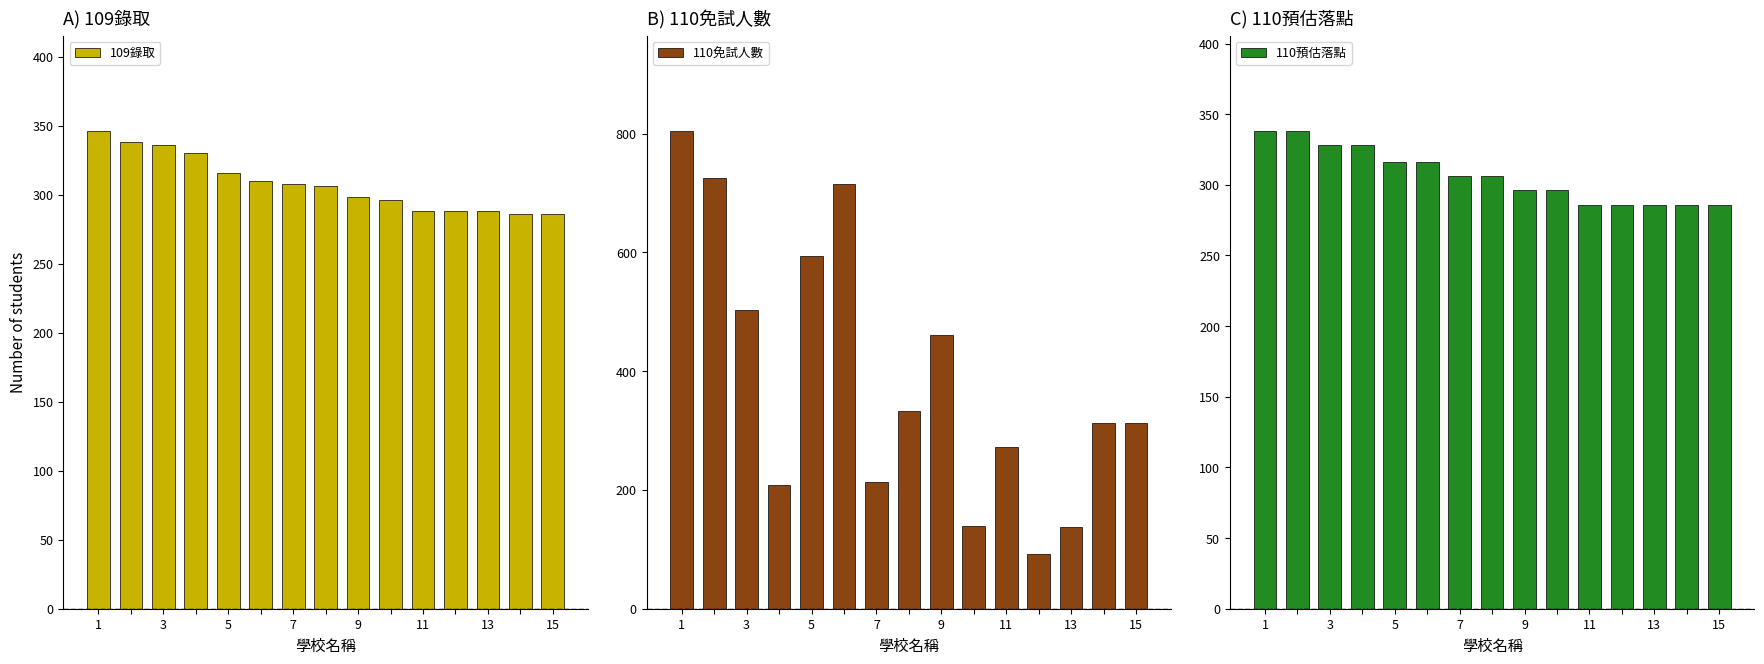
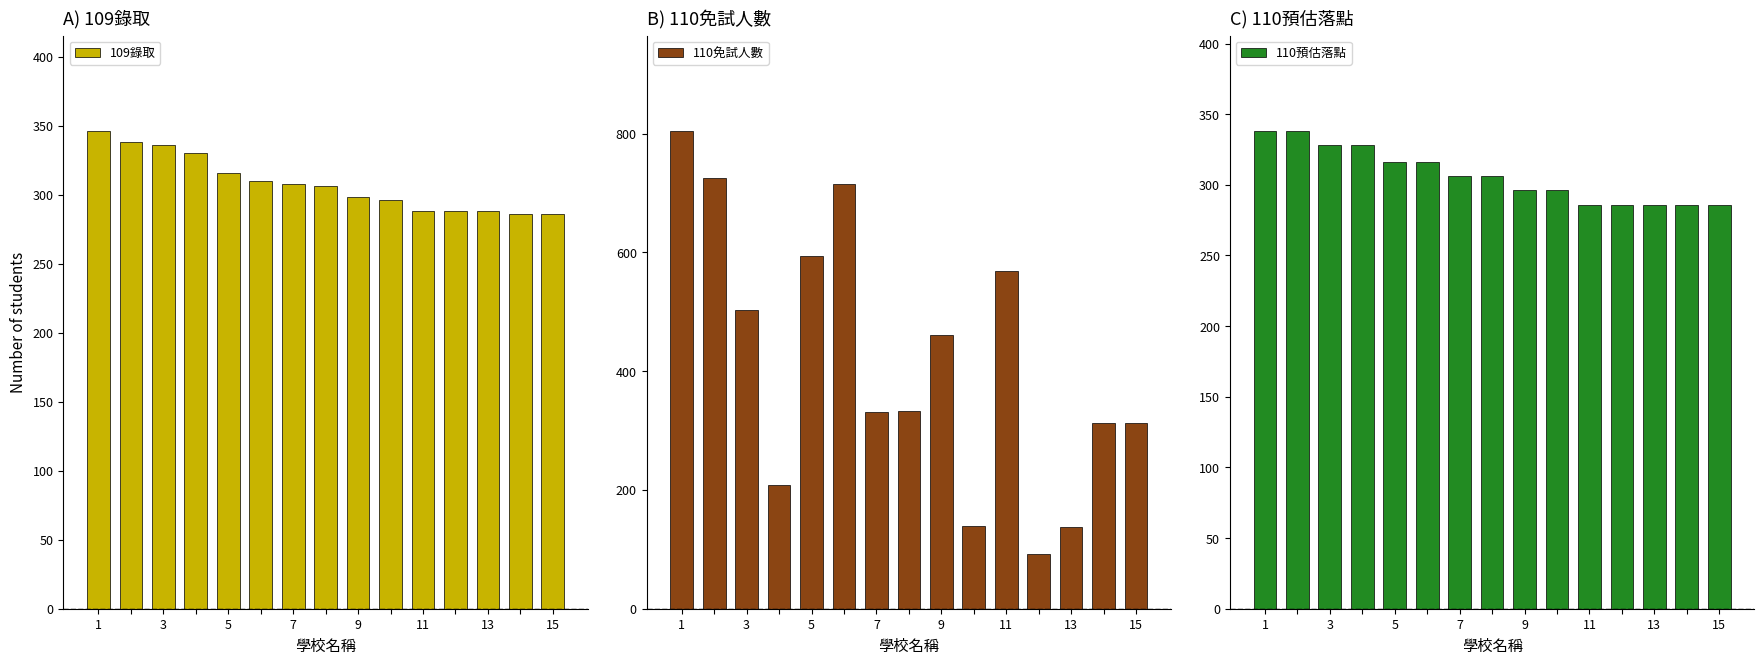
  {
    "A) 109錄取": {
      "1": 346,
      "3": 336,
      "5": 316,
      "7": 308,
      "9": 298,
      "11": 288,
      "13": 288,
      "15": 286
    },
    "B) 110免試人數": {
      "1": 800,
      "3": 500,
      "5": 590,
-     "7": 210,
+     "7": 330,
      "9": 460,
-     "11": 270,
+     "11": 570,
      "13": 140,
      "15": 310
    },
    "C) 110預估落點": {
      "1": 338,
      "3": 328,
      "5": 316,
      "7": 306,
      "9": 296,
      "11": 286,
      "13": 286,
      "15": 286
    }
  }
